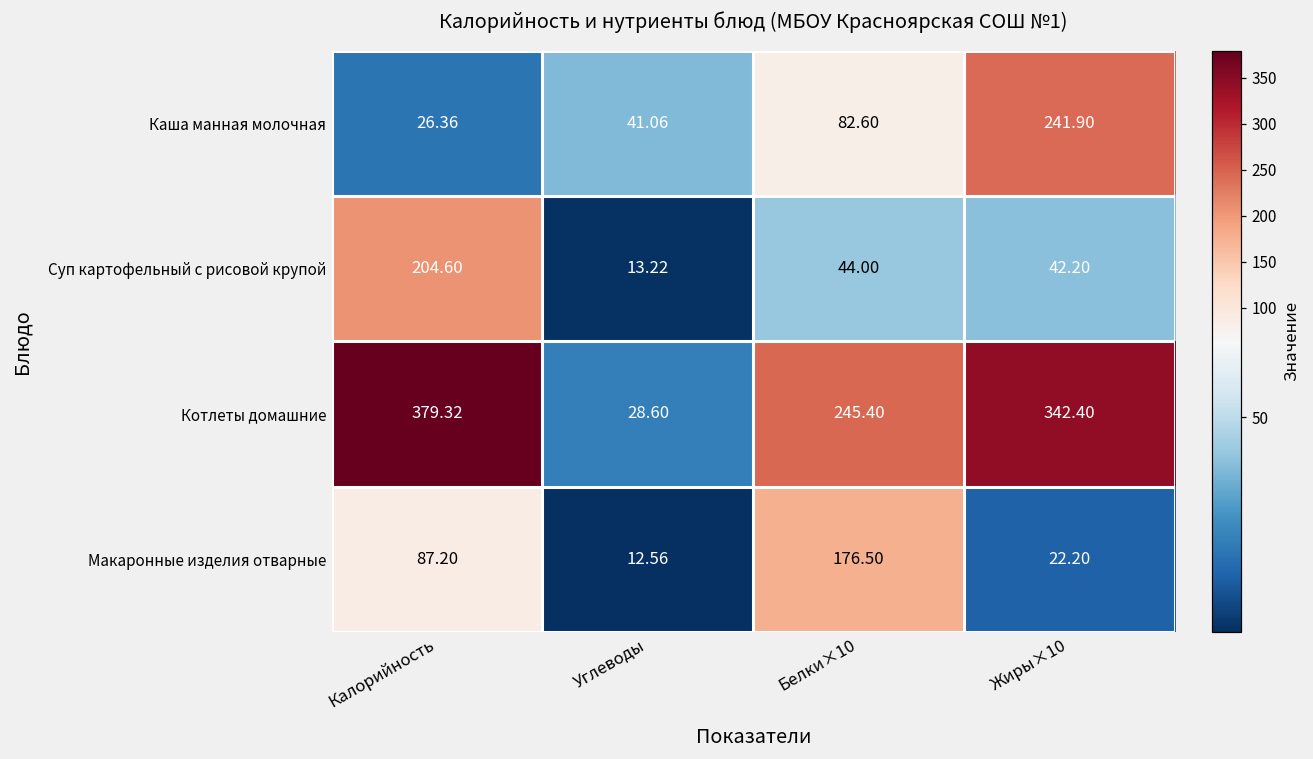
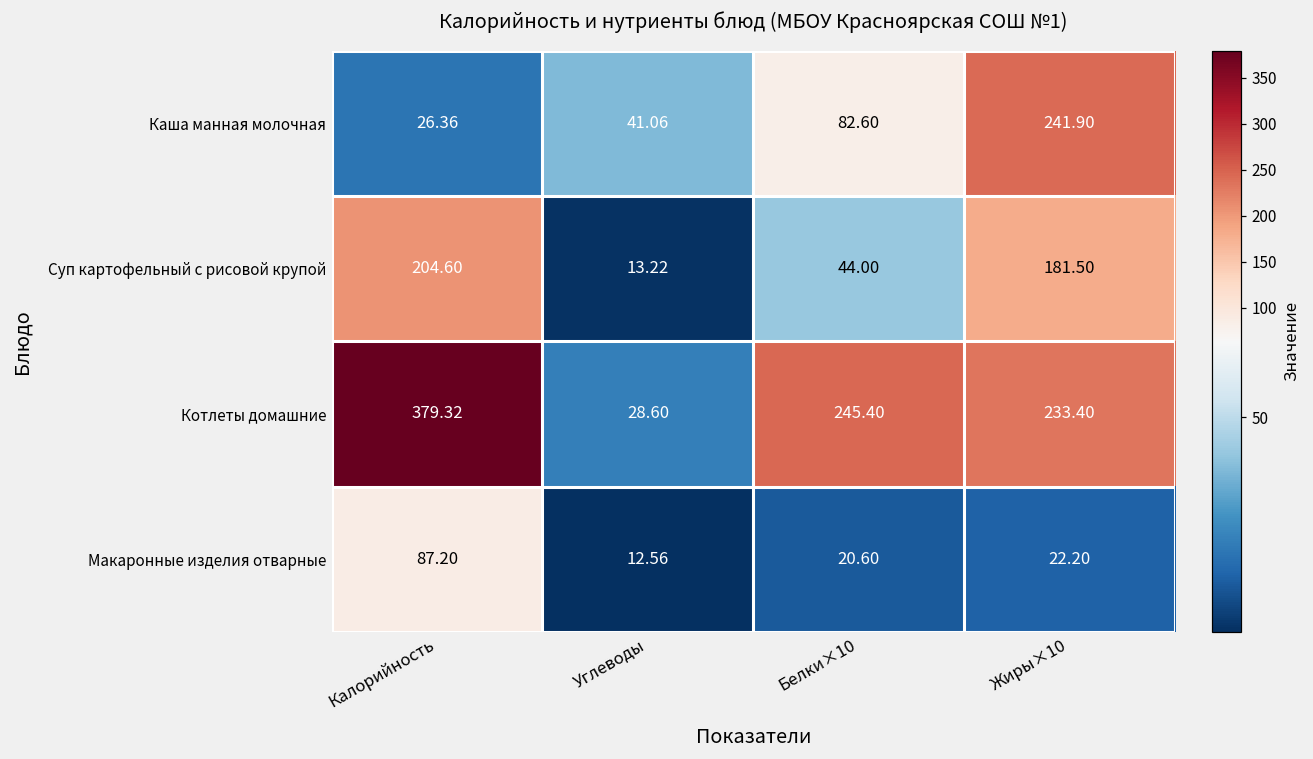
  {
    "Каша манная молочная": {
      "Калорийность": 26.36,
      "Углеводы": 41.06,
      "Белки×10": 82.60,
      "Жиры×10": 241.90
    },
    "Суп картофельный с рисовой крупой": {
      "Калорийность": 204.60,
      "Углеводы": 13.22,
      "Белки×10": 44.00,
-     "Жиры×10": 42.20
+     "Жиры×10": 181.50
    },
    "Котлеты домашние": {
      "Калорийность": 379.32,
      "Углеводы": 28.60,
      "Белки×10": 245.40,
-     "Жиры×10": 342.40
+     "Жиры×10": 233.40
    },
    "Макаронные изделия отварные": {
      "Калорийность": 87.20,
      "Углеводы": 12.56,
-     "Белки×10": 176.50,
+     "Белки×10": 20.60,
      "Жиры×10": 22.20
    }
  }
